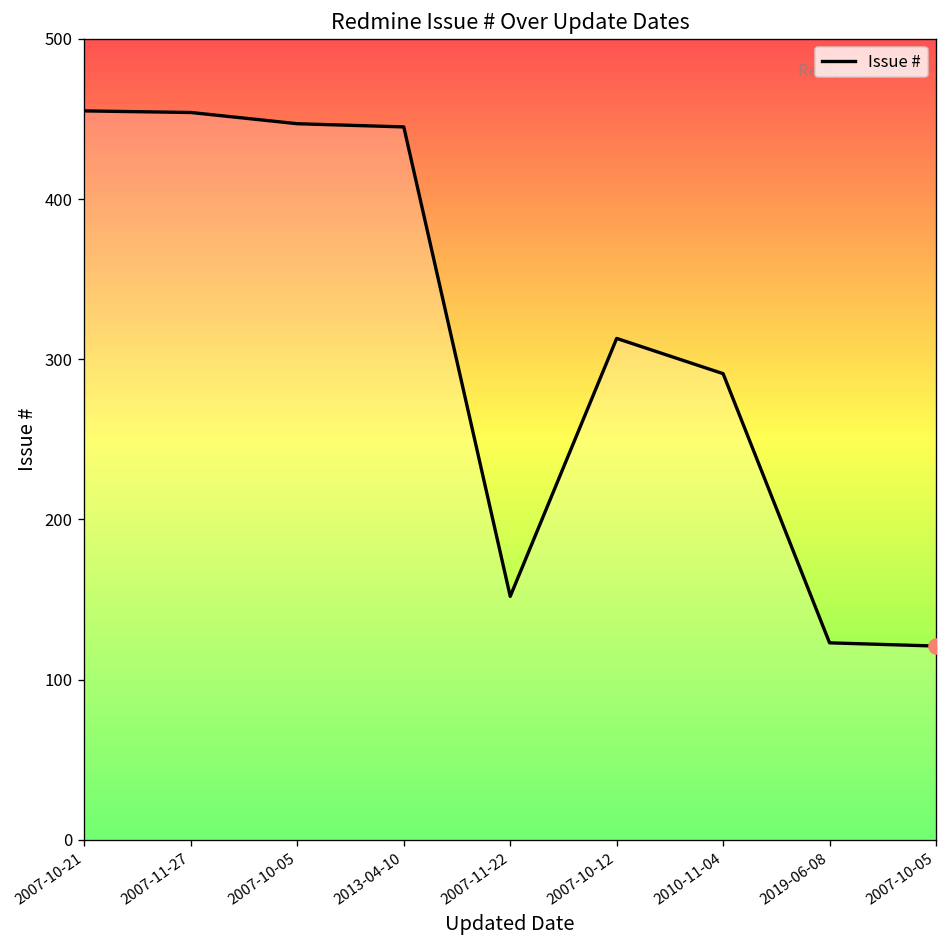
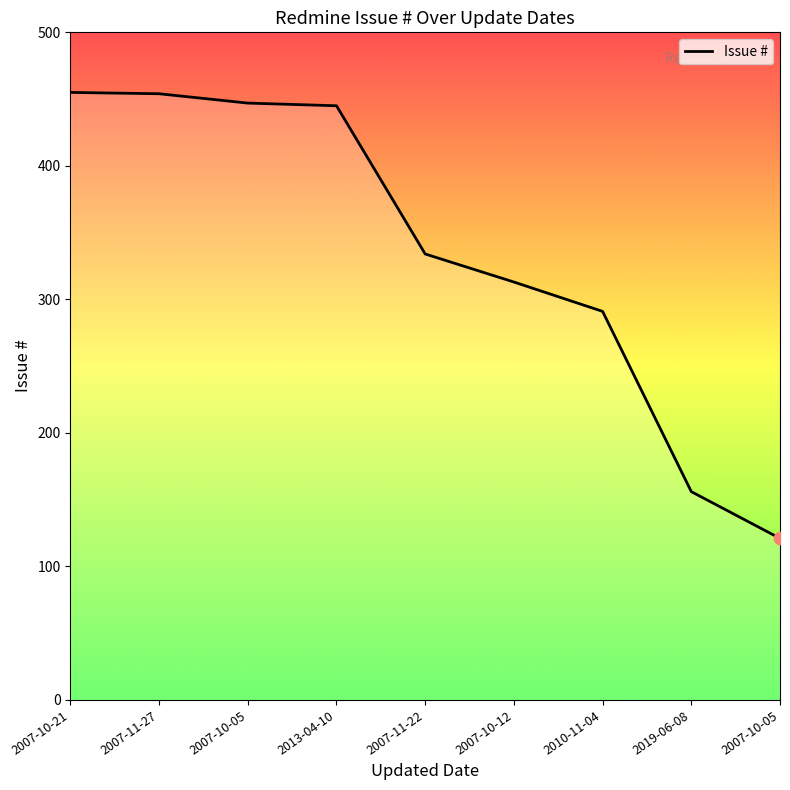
  {
    "Issue #": {
      "2007-10-21": 455,
      "2007-11-27": 454,
      "2013-04-10": 445,
-     "2007-11-22": 152,
+     "2007-11-22": 334,
      "2007-10-12": 313,
      "2010-11-04": 291,
-     "2019-06-08": 123
+     "2019-06-08": 156
    }
  }
